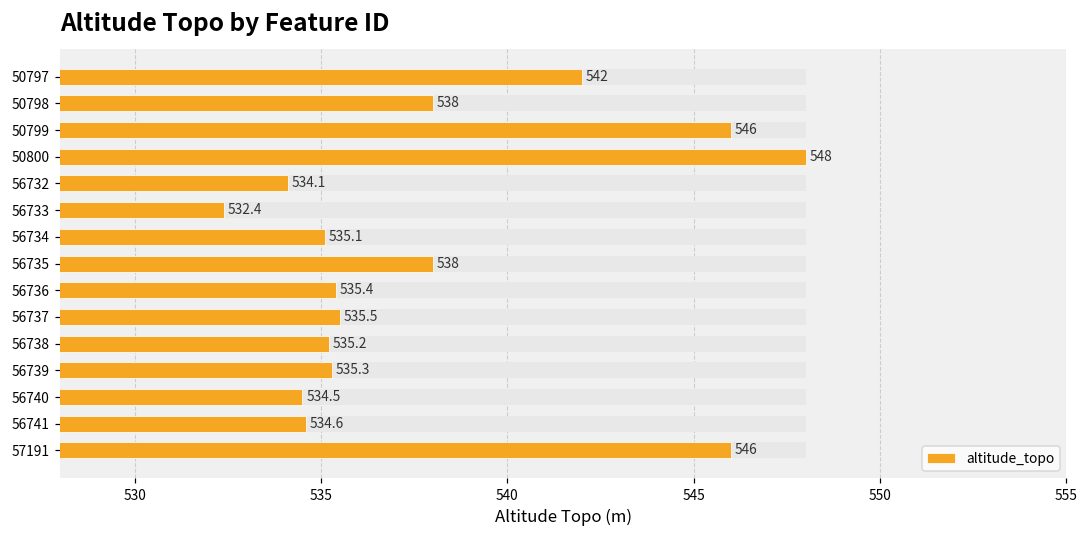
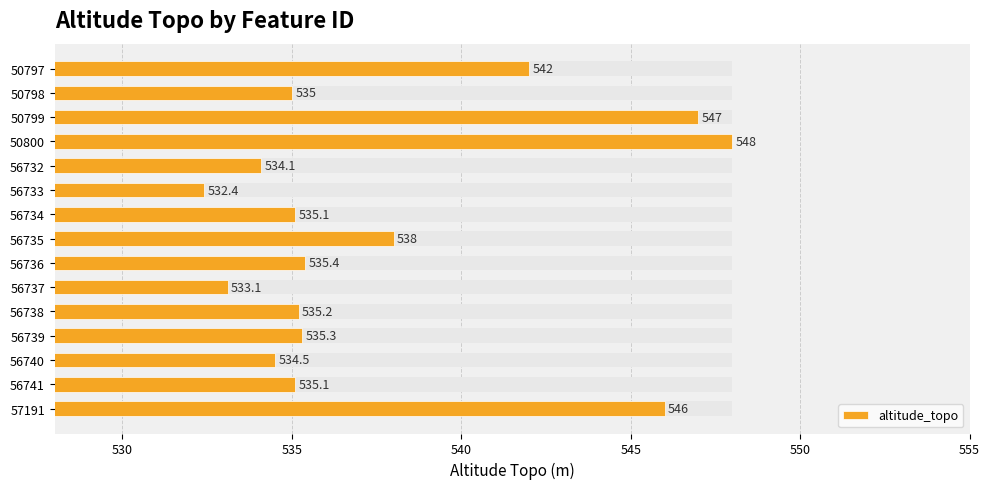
  {
    "altitude_topo": {
-     "50798": 538,
-     "50799": 546,
+     "50798": 535,
+     "50799": 547,
      "50800": 548,
-     "56737": 535.5,
-     "56741": 534.6
+     "56737": 533.1,
+     "56741": 535.1
    }
  }
